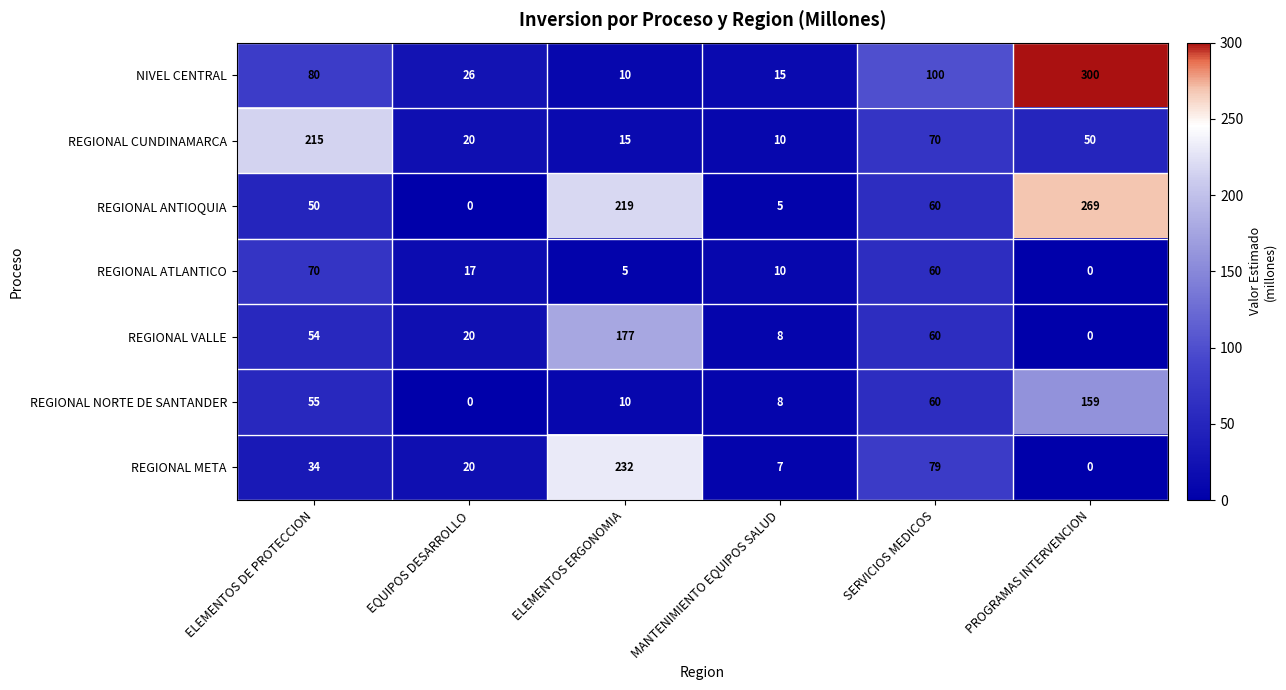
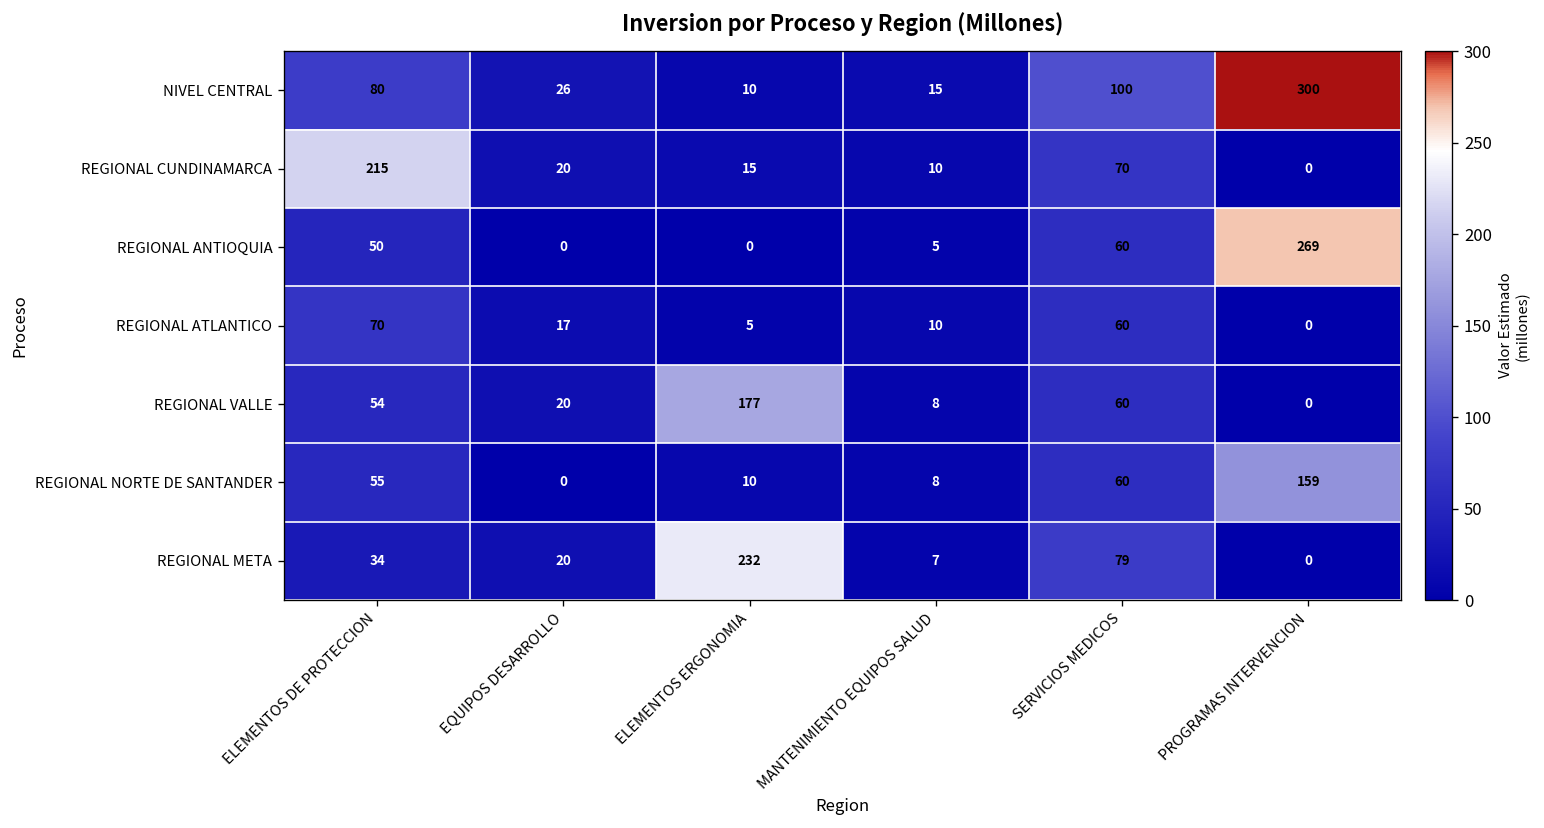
  {
    "NIVEL CENTRAL": {
      "ELEMENTOS DE PROTECCION": 80,
      "EQUIPOS DESARROLLO": 26,
      "ELEMENTOS ERGONOMIA": 10,
      "MANTENIMIENTO EQUIPOS SALUD": 15,
      "SERVICIOS MEDICOS": 100,
      "PROGRAMAS INTERVENCION": 300
    },
    "REGIONAL CUNDINAMARCA": {
      "ELEMENTOS DE PROTECCION": 215,
      "EQUIPOS DESARROLLO": 20,
      "ELEMENTOS ERGONOMIA": 15,
      "MANTENIMIENTO EQUIPOS SALUD": 10,
      "SERVICIOS MEDICOS": 70,
-     "PROGRAMAS INTERVENCION": 50
+     "PROGRAMAS INTERVENCION": 0
    },
    "REGIONAL ANTIOQUIA": {
      "ELEMENTOS DE PROTECCION": 50,
      "EQUIPOS DESARROLLO": 0,
-     "ELEMENTOS ERGONOMIA": 219,
+     "ELEMENTOS ERGONOMIA": 0,
      "MANTENIMIENTO EQUIPOS SALUD": 5,
      "SERVICIOS MEDICOS": 60,
      "PROGRAMAS INTERVENCION": 269
    },
    "REGIONAL ATLANTICO": {
      "ELEMENTOS DE PROTECCION": 70,
      "EQUIPOS DESARROLLO": 17,
      "ELEMENTOS ERGONOMIA": 5,
      "MANTENIMIENTO EQUIPOS SALUD": 10,
      "SERVICIOS MEDICOS": 60,
      "PROGRAMAS INTERVENCION": 0
    },
    "REGIONAL VALLE": {
      "ELEMENTOS DE PROTECCION": 54,
      "EQUIPOS DESARROLLO": 20,
      "ELEMENTOS ERGONOMIA": 177,
      "MANTENIMIENTO EQUIPOS SALUD": 8,
      "SERVICIOS MEDICOS": 60,
      "PROGRAMAS INTERVENCION": 0
    },
    "REGIONAL NORTE DE SANTANDER": {
      "ELEMENTOS DE PROTECCION": 55,
      "EQUIPOS DESARROLLO": 0,
      "ELEMENTOS ERGONOMIA": 10,
      "MANTENIMIENTO EQUIPOS SALUD": 8,
      "SERVICIOS MEDICOS": 60,
      "PROGRAMAS INTERVENCION": 159
    },
    "REGIONAL META": {
      "ELEMENTOS DE PROTECCION": 34,
      "EQUIPOS DESARROLLO": 20,
      "ELEMENTOS ERGONOMIA": 232,
      "MANTENIMIENTO EQUIPOS SALUD": 7,
      "SERVICIOS MEDICOS": 79,
      "PROGRAMAS INTERVENCION": 0
    }
  }
